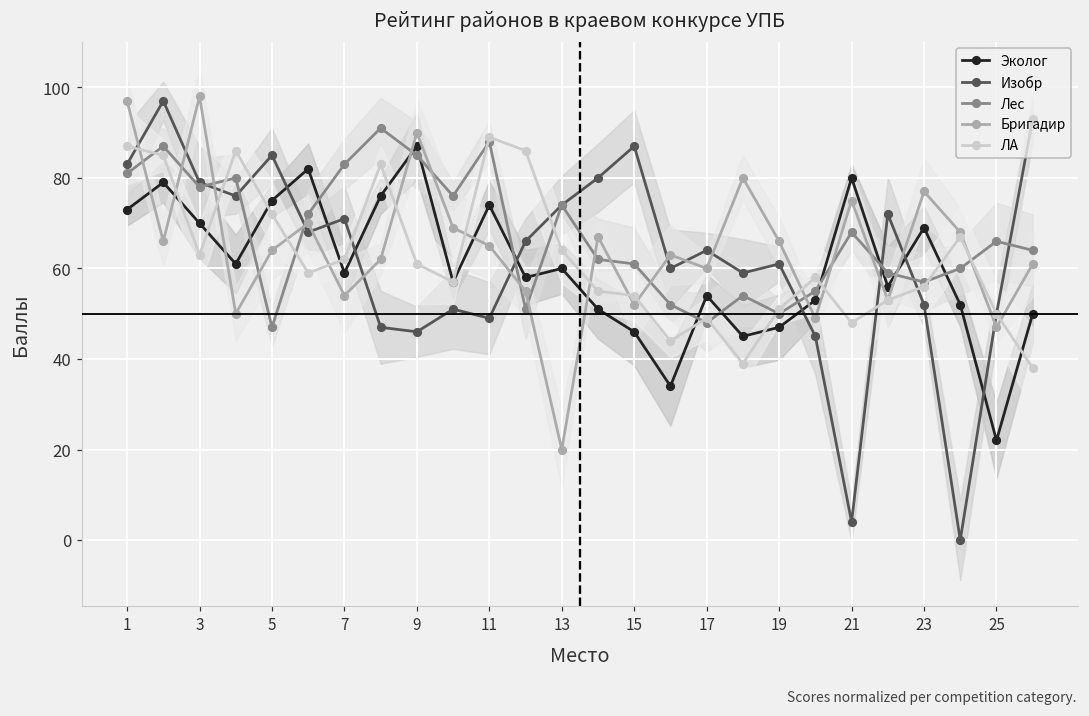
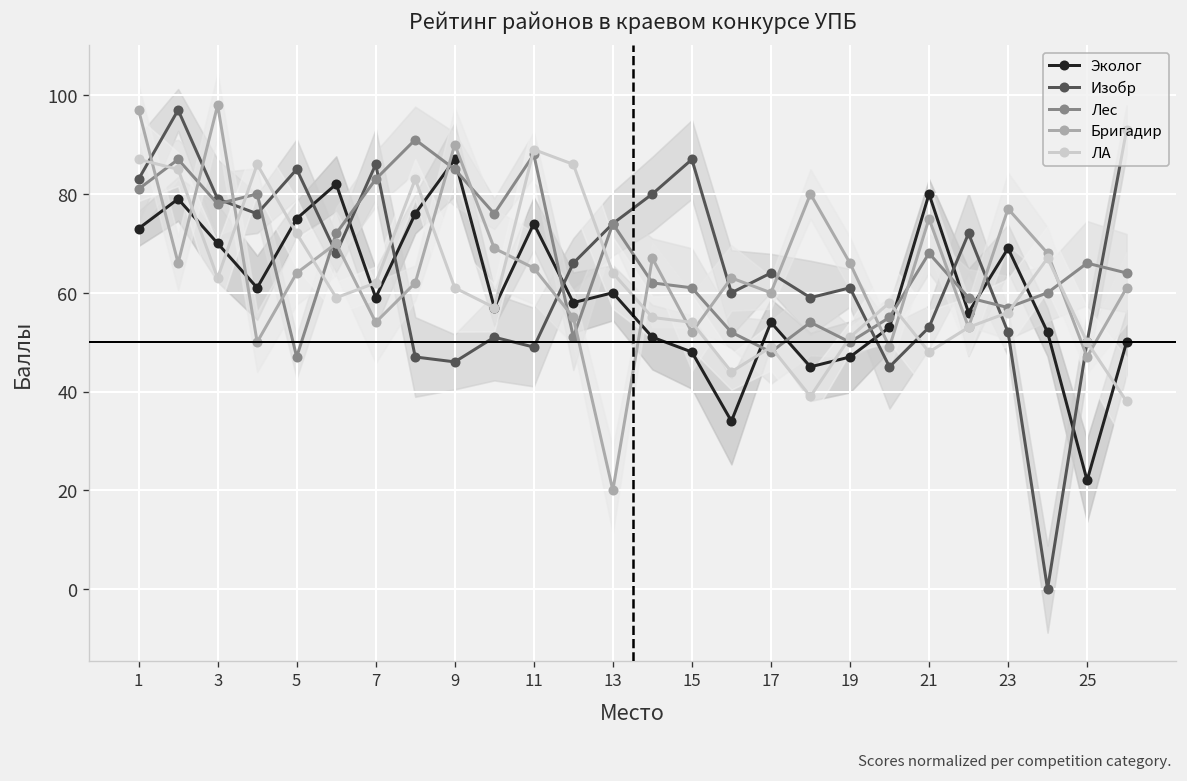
  {
    "Эколог": {
      "1": 73,
      "5": 75,
      "7": 59,
      "9": 87,
      "11": 74,
      "13": 60,
-     "15": 46,
+     "15": 48,
      "19": 47,
      "21": 80,
      "23": 69,
      "25": 22
    },
    "Изобр": {
      "1": 83,
      "3": 79,
      "5": 85,
-     "7": 71,
+     "7": 86,
      "9": 46,
      "11": 49,
      "15": 87,
      "17": 64,
      "19": 61,
-     "21": 4,
+     "21": 53,
      "23": 52
    }
  }
